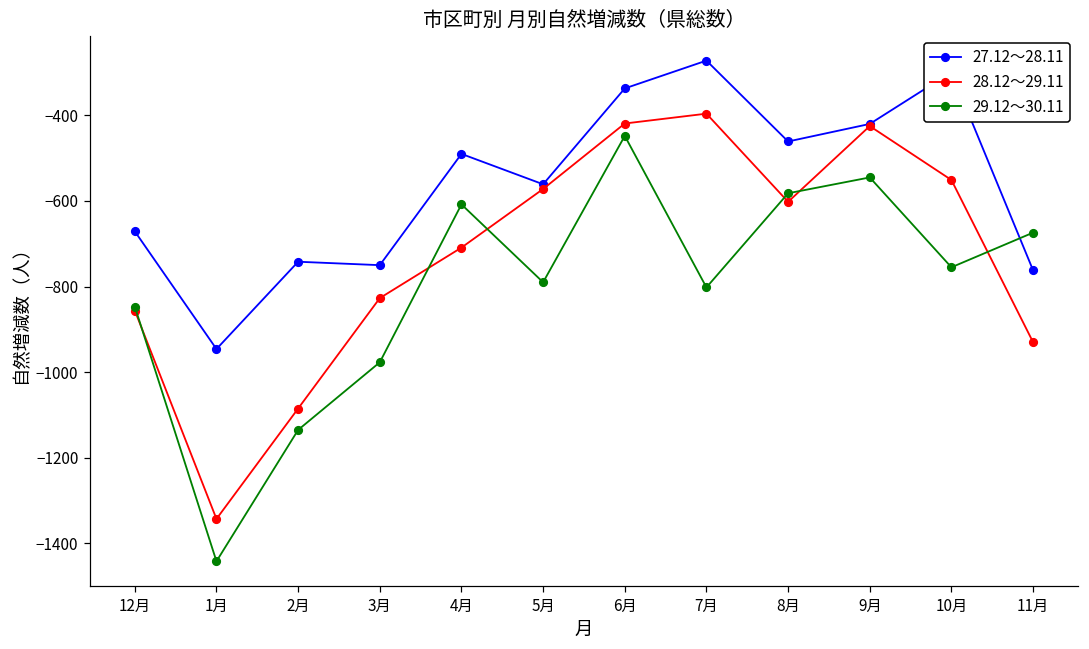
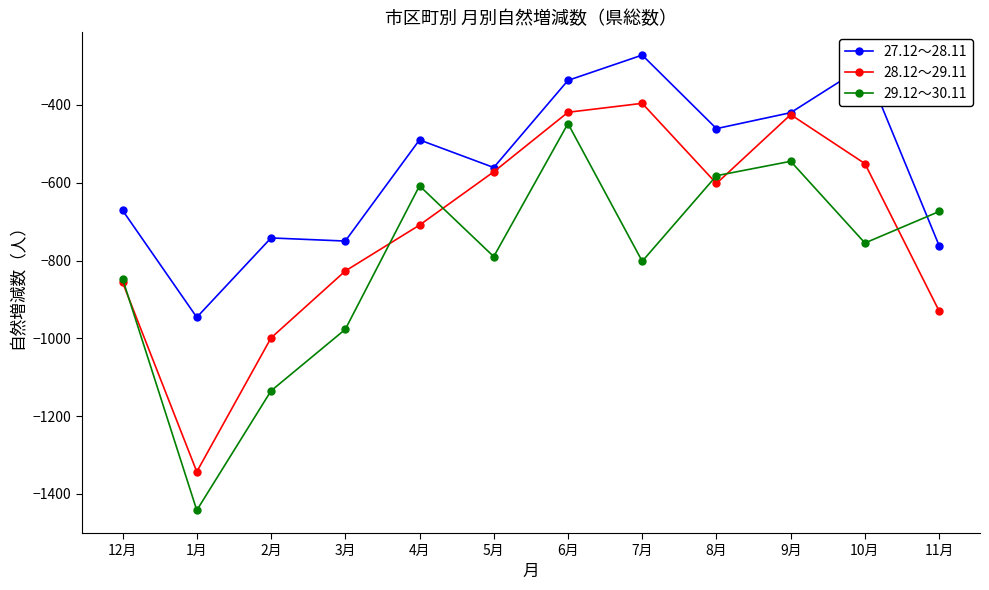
  {
    "27.12～28.11": {
      "12月": -670,
      "1月": -950,
      "2月": -740,
      "3月": -750,
      "4月": -490,
      "5月": -560,
      "6月": -340,
      "7月": -270,
      "8月": -460,
      "11月": -760
    },
    "28.12～29.11": {
      "12月": -860,
      "1月": -1340,
-     "2月": -1090,
+     "2月": -1000,
      "3月": -830,
      "4月": -710,
      "5月": -570,
      "6月": -420,
      "7月": -400,
      "8月": -600,
      "10月": -550,
      "11月": -930
    },
    "29.12～30.11": {
      "12月": -850,
      "1月": -1440,
      "2月": -1140,
      "3月": -980,
      "4月": -610,
      "5月": -790,
      "6月": -450,
      "7月": -800,
      "8月": -580,
      "9月": -550,
      "10月": -760,
      "11月": -670
    }
  }
